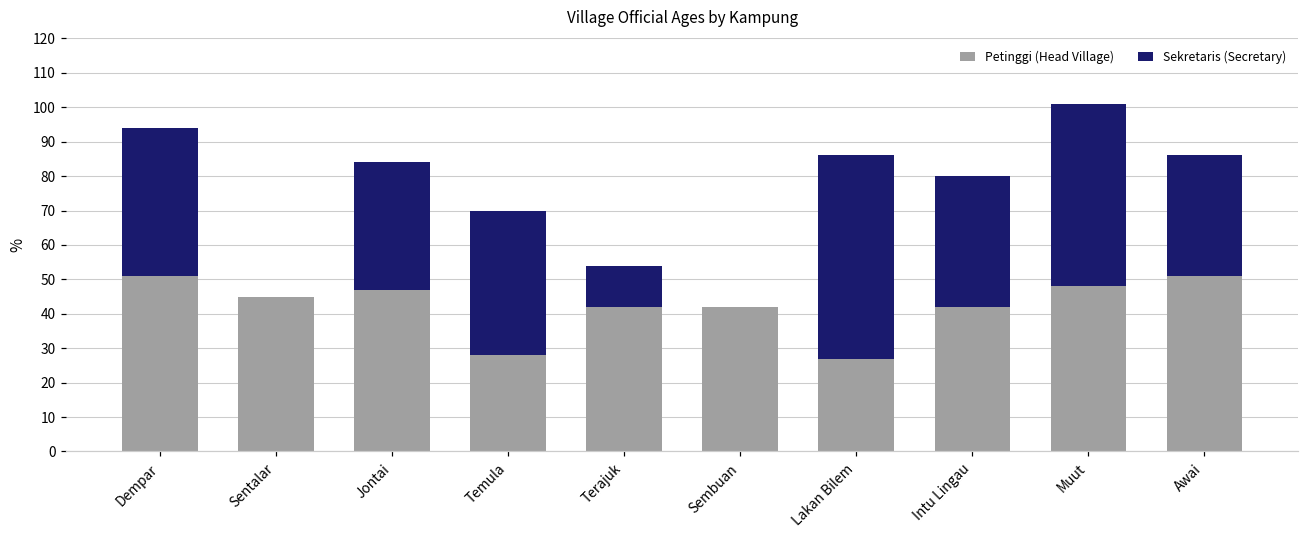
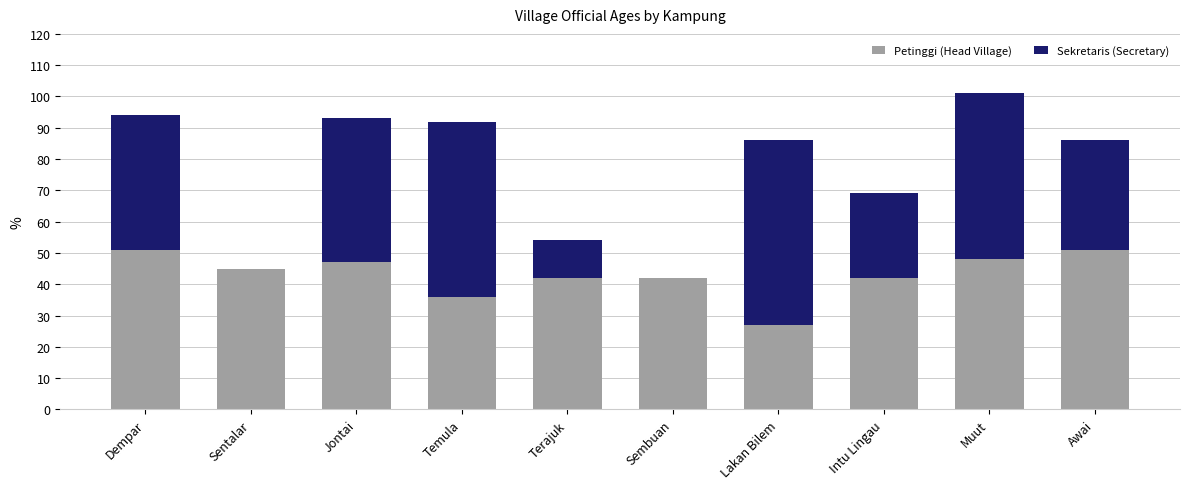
  {
    "Petinggi (Head Village)": {
      "Dempar": 51,
      "Sentalar": 45,
      "Jontai": 47,
-     "Temula": 28,
+     "Temula": 36,
      "Terajuk": 42,
      "Sembuan": 42,
      "Lakan Bilem": 27,
      "Intu Lingau": 42,
      "Muut": 48,
      "Awai": 51
    },
    "Sekretaris (Secretary)": {
      "Dempar": 43,
      "Sentalar": 0,
-     "Jontai": 37,
-     "Temula": 42,
+     "Jontai": 46,
+     "Temula": 56,
      "Terajuk": 12,
      "Sembuan": 0,
      "Lakan Bilem": 59,
-     "Intu Lingau": 38,
+     "Intu Lingau": 27,
      "Muut": 53,
      "Awai": 35
    }
  }
